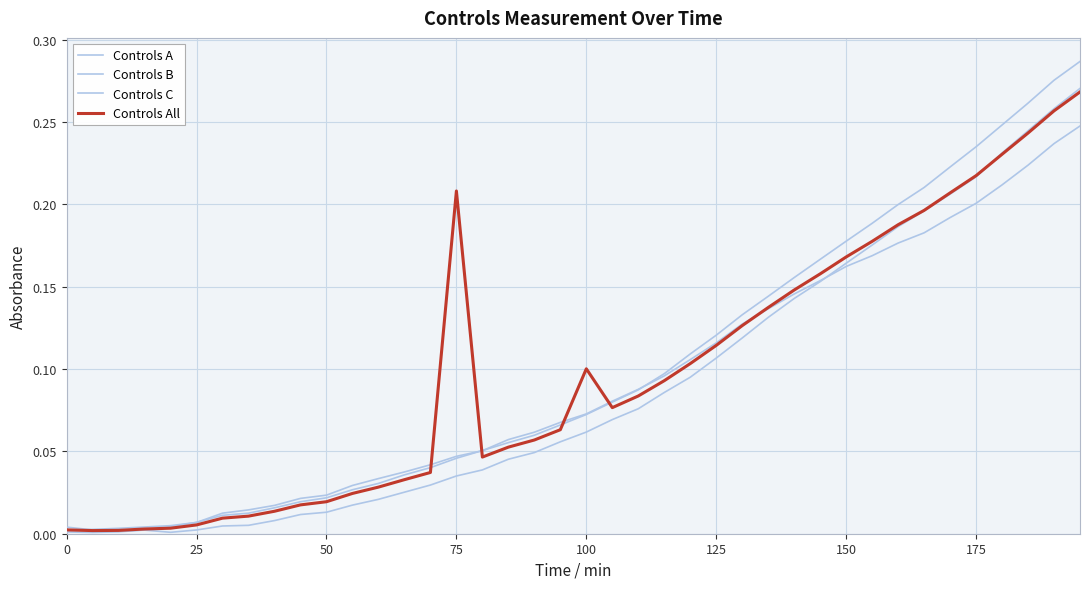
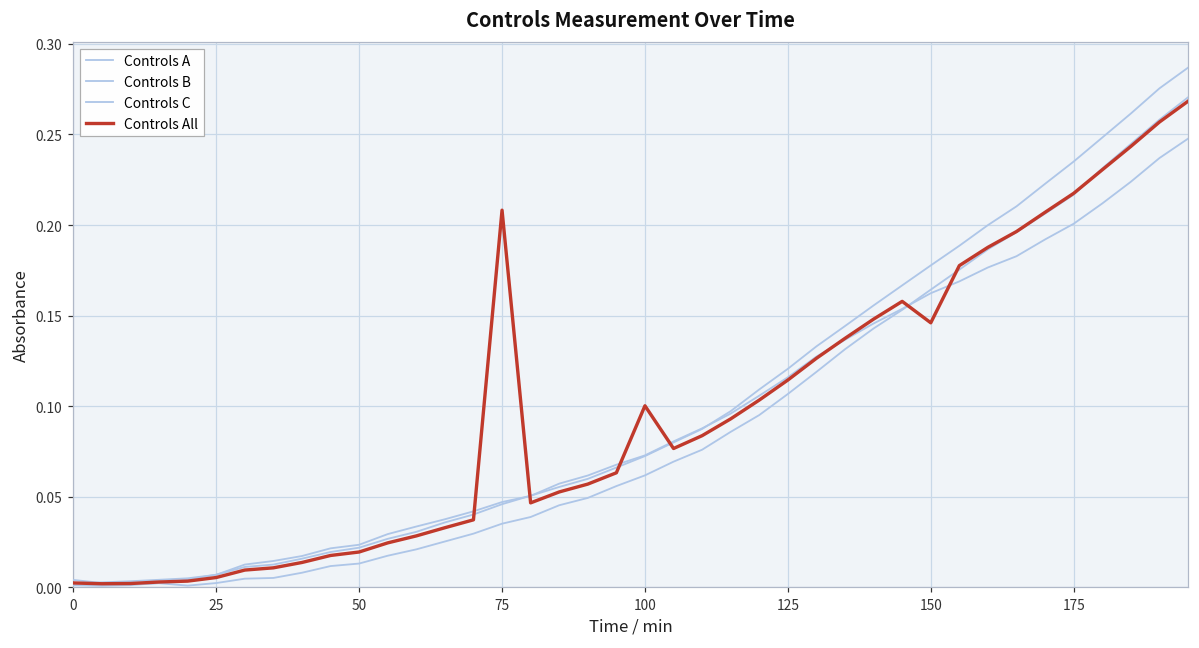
  {
    "Controls All": {
      "50": 0.019,
      "75": 0.208,
      "100": 0.100,
-     "150": 0.168
+     "150": 0.146
    }
  }
